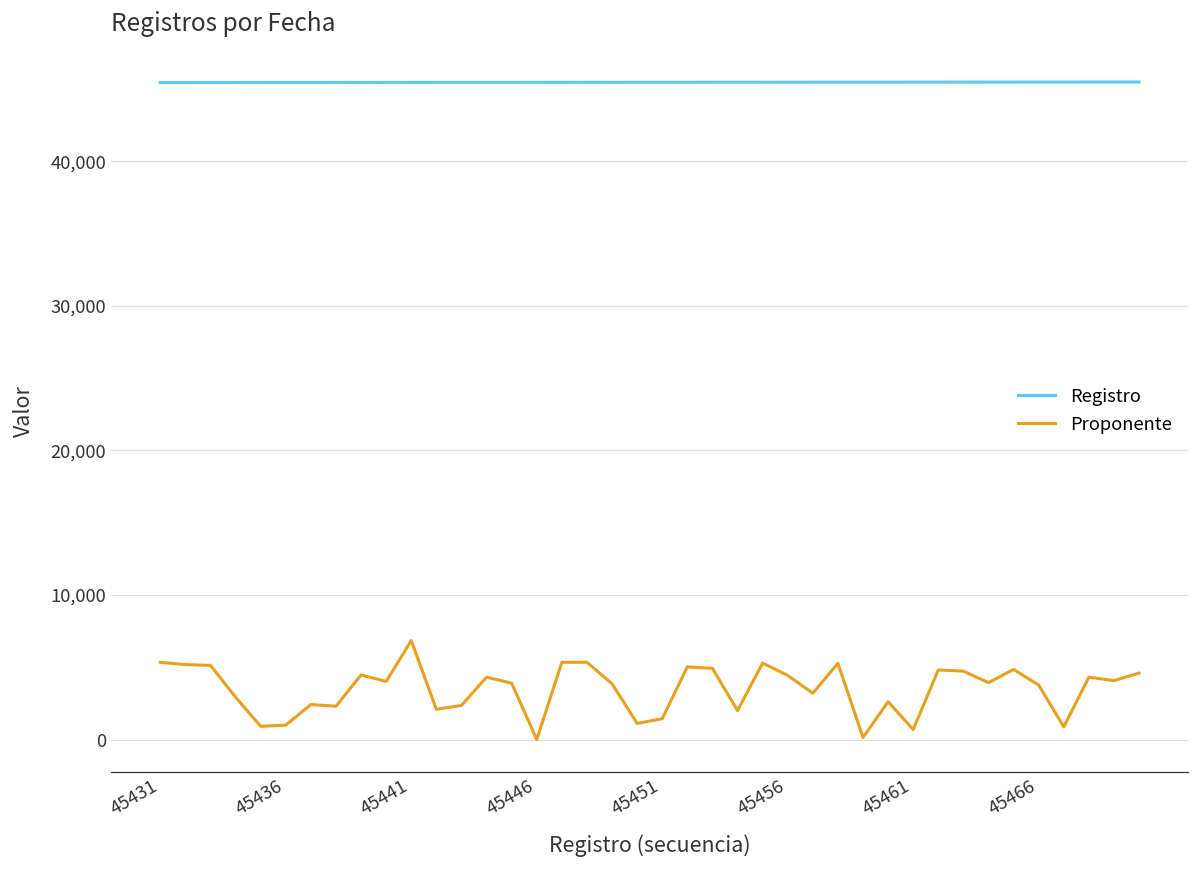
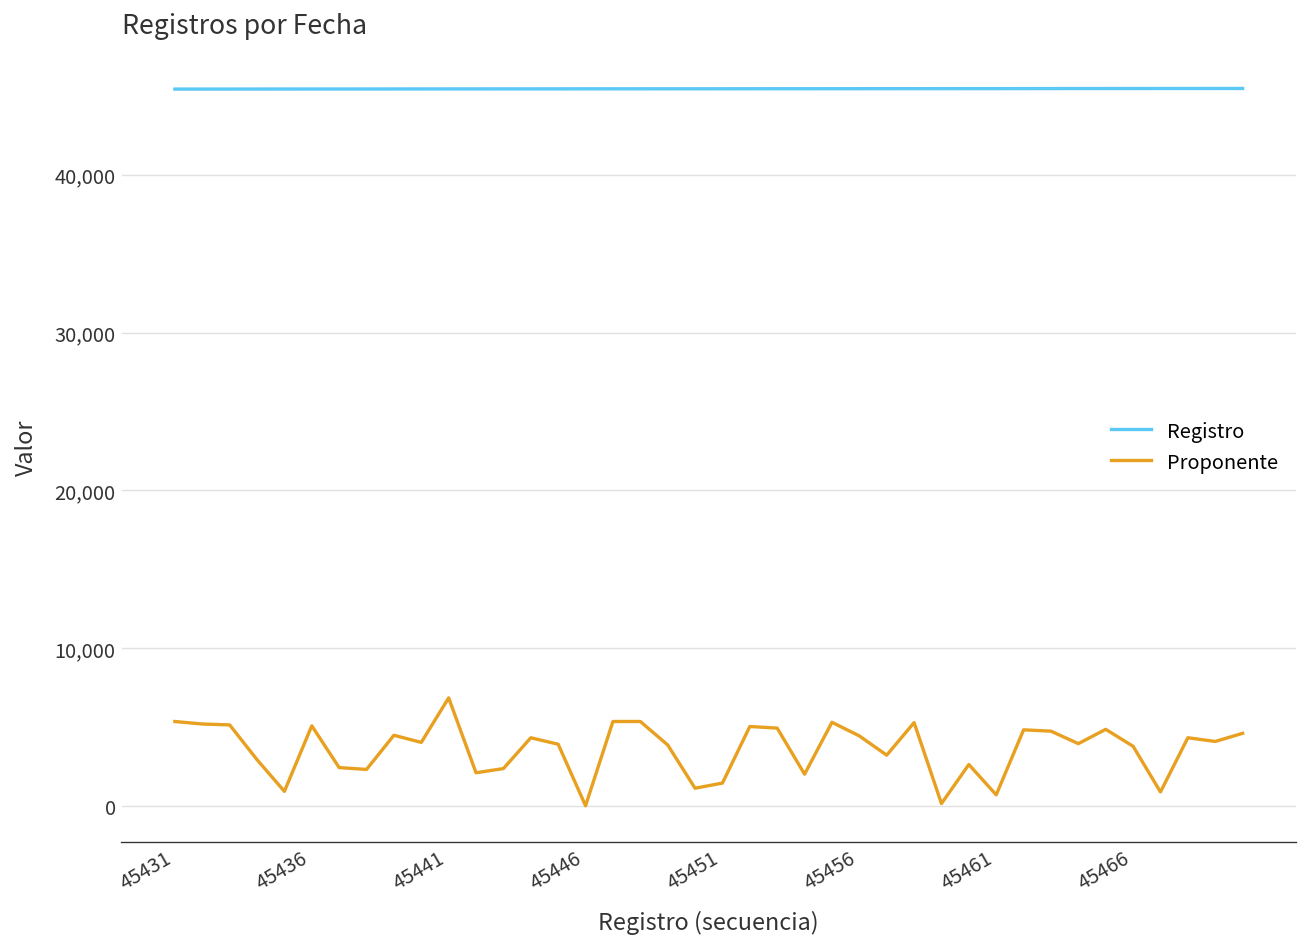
  {
    "Registro": {
      "45431": "45,400",
      "45436": "45,400",
      "45441": "45,400",
      "45446": "45,400",
      "45451": "45,500",
      "45456": "45,500",
      "45461": "45,500",
      "45466": "45,500"
    },
    "Proponente": {
      "45431": "5,400",
-     "45436": "1,000",
+     "45436": "5,100",
      "45441": "6,800",
      "45446": "0",
      "45451": "1,400",
      "45456": "4,400",
      "45461": "700",
      "45466": "3,800"
    }
  }
